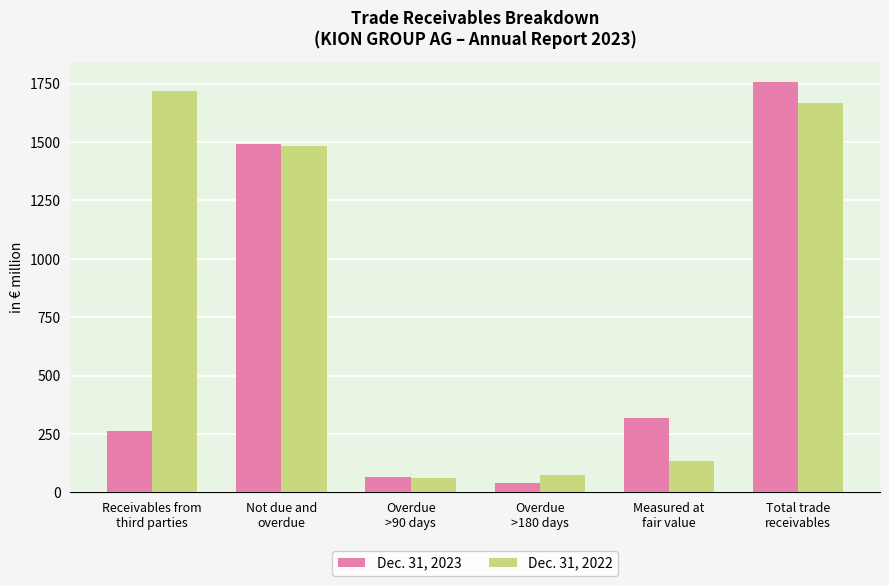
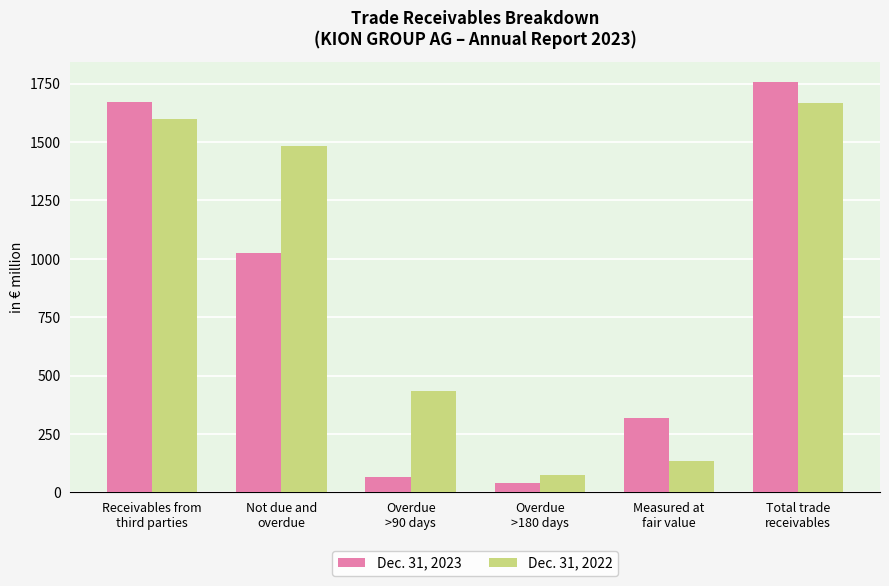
  {
    "Dec. 31, 2023": {
-     "Receivables from third parties": 260,
-     "Not due and overdue": 1490,
+     "Receivables from third parties": 1670,
+     "Not due and overdue": 1020,
      "Overdue >90 days": 70,
      "Overdue >180 days": 40,
      "Measured at fair value": 320,
      "Total trade receivables": 1760
    },
    "Dec. 31, 2022": {
-     "Receivables from third parties": 1720,
+     "Receivables from third parties": 1600,
      "Not due and overdue": 1480,
-     "Overdue >90 days": 60,
+     "Overdue >90 days": 430,
      "Overdue >180 days": 80,
      "Measured at fair value": 130,
      "Total trade receivables": 1670
    }
  }
